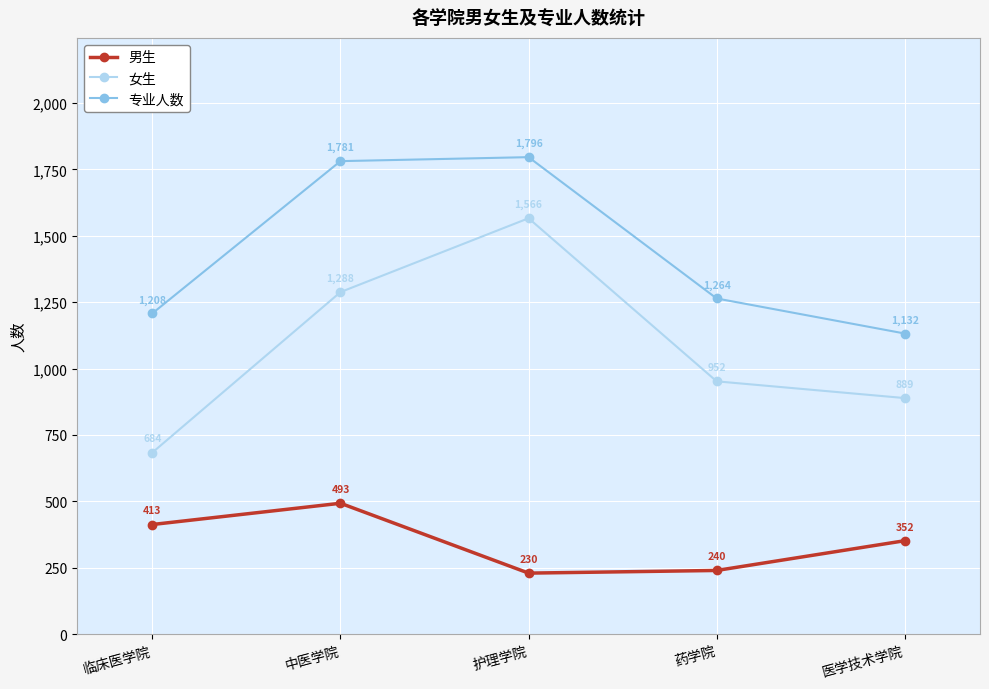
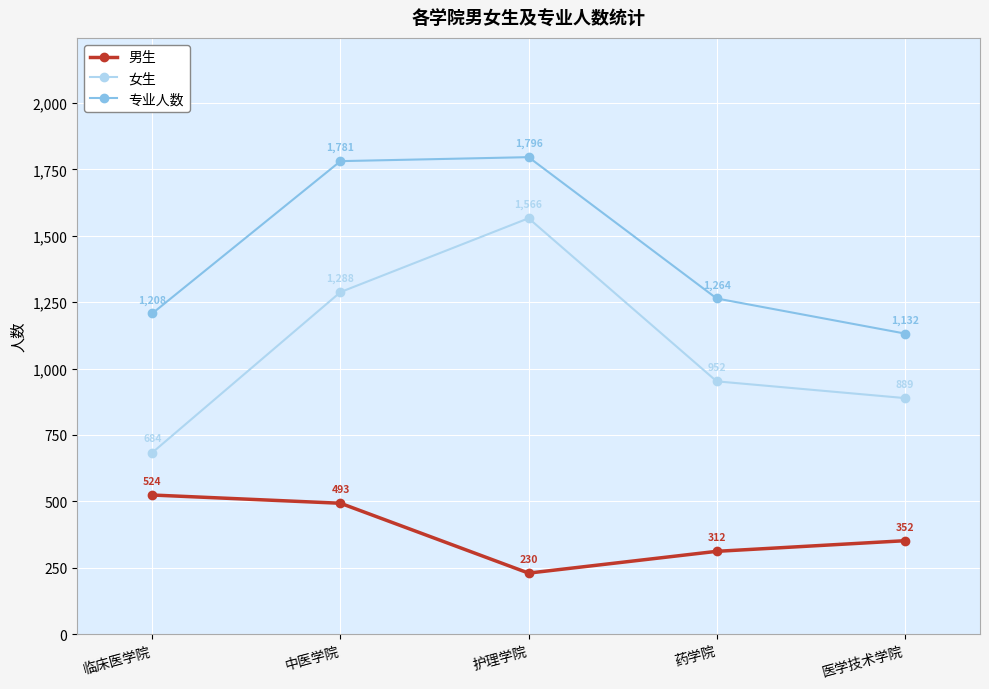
  {
    "男生": {
-     "临床医学院": 413,
+     "临床医学院": 524,
      "中医学院": 493,
      "护理学院": 230,
-     "药学院": 240,
+     "药学院": 312,
      "医学技术学院": 352
    }
  }
